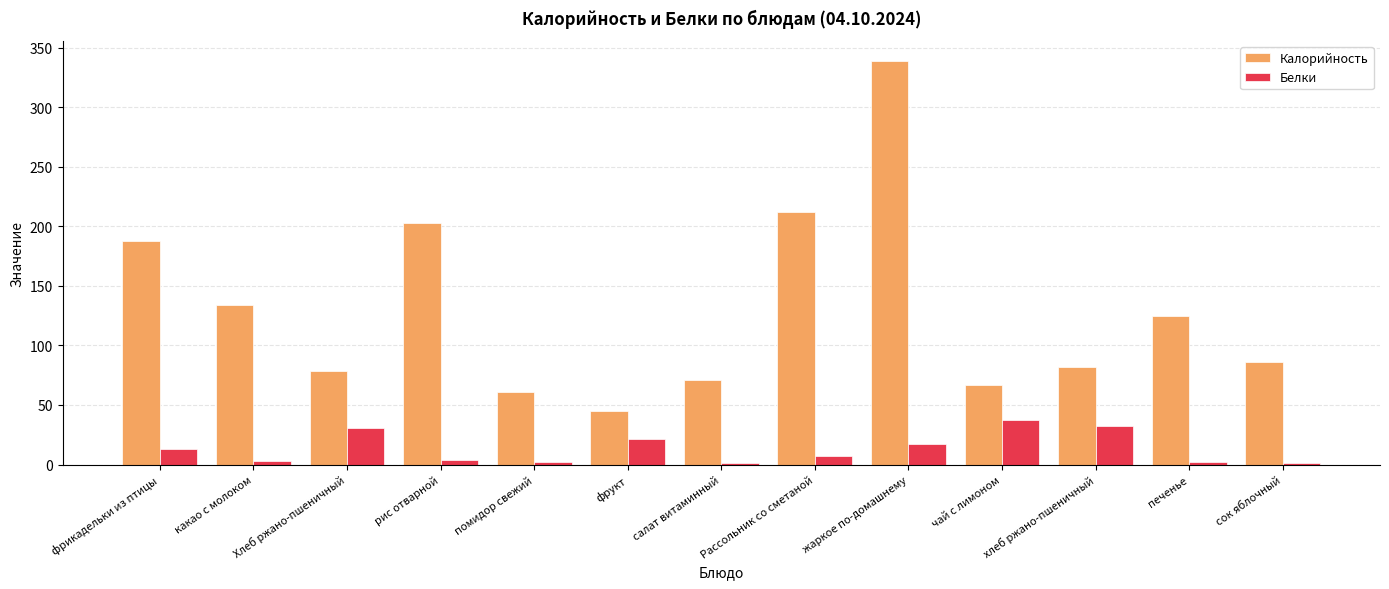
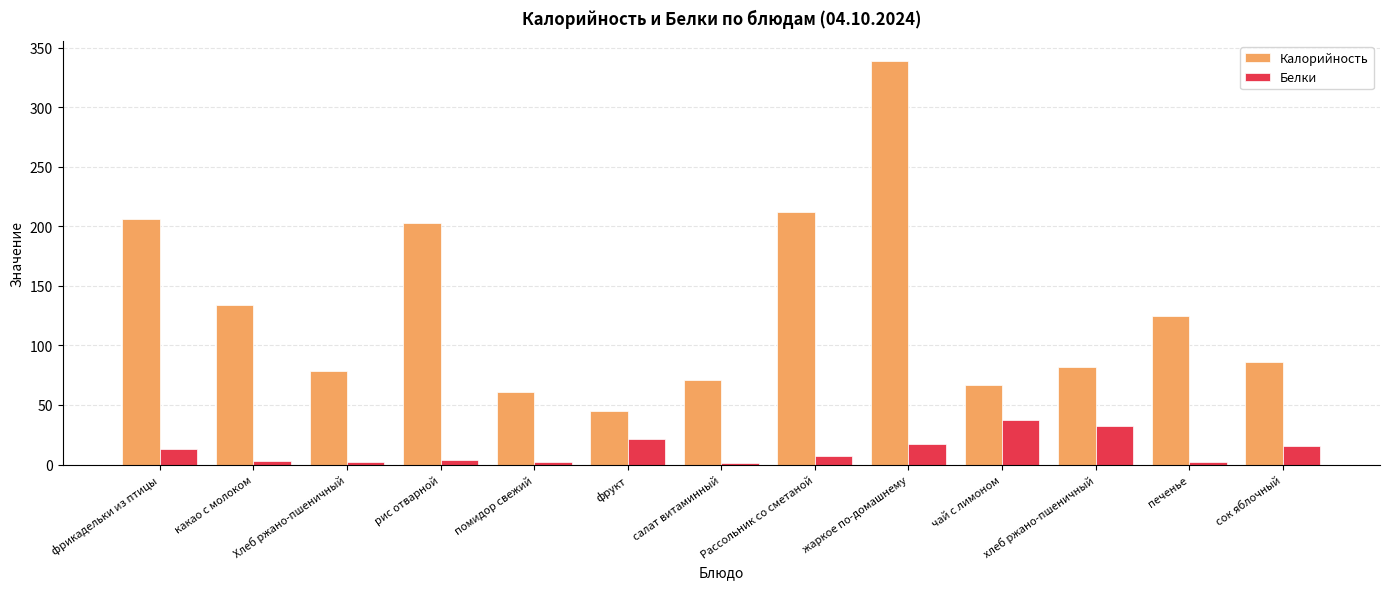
  {
    "Калорийность": {
-     "фрикадельки из птицы": 188,
+     "фрикадельки из птицы": 206,
      "какао с молоком": 134,
      "Хлеб ржано-пшеничный": 79,
      "рис отварной": 203,
      "помидор свежий": 61,
      "фрукт": 45,
      "салат витаминный": 71,
      "Рассольник со сметаной": 212,
      "жаркое по-домашнему": 339,
      "чай с лимоном": 67,
      "хлеб ржано-пшеничный": 82,
      "печенье": 125,
      "сок яблочный": 86
    },
    "Белки": {
      "фрикадельки из птицы": 13,
      "какао с молоком": 3,
-     "Хлеб ржано-пшеничный": 30,
+     "Хлеб ржано-пшеничный": 2,
      "рис отварной": 4,
      "фрукт": 22,
      "Рассольник со сметаной": 7,
      "жаркое по-домашнему": 17,
      "чай с лимоном": 38,
      "хлеб ржано-пшеничный": 33,
-     "сок яблочный": 1
+     "сок яблочный": 16
    }
  }
